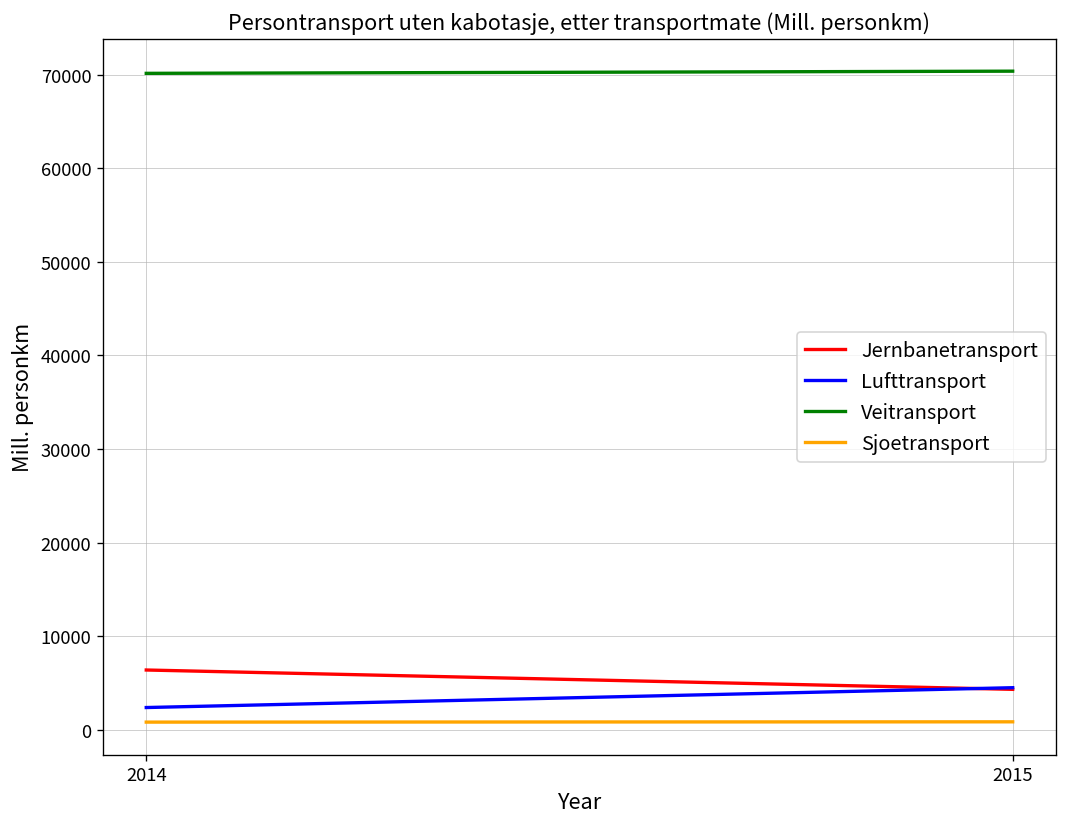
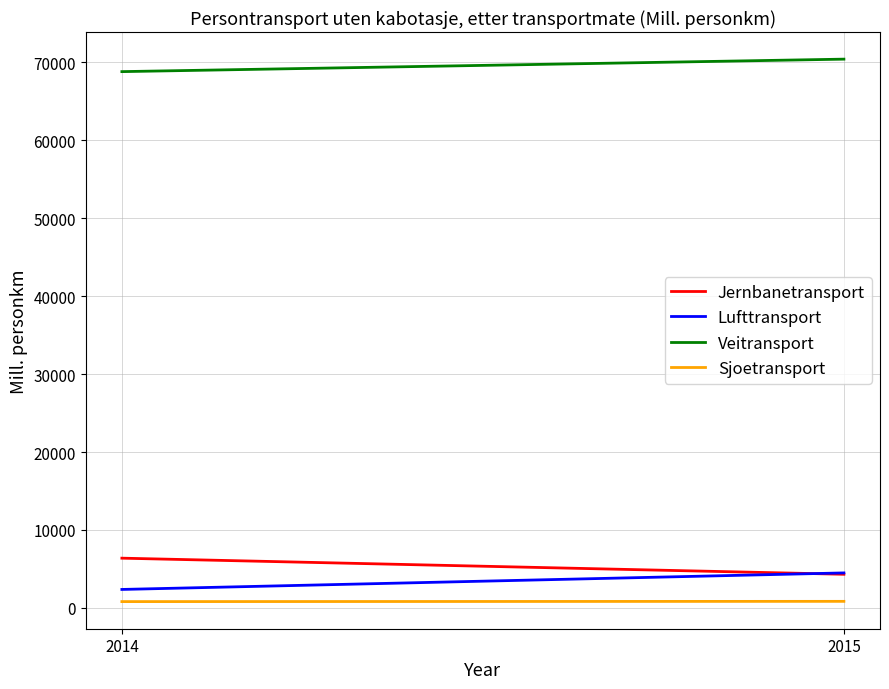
  {
    "Jernbanetransport": {
      "2014": 6000
    },
    "Lufttransport": {
      "2014": 2000
    },
    "Veitransport": {
-     "2014": 70000,
+     "2014": 69000,
      "2015": 70000
    },
    "Sjoetransport": {
      "2014": 1000,
      "2015": 1000
    }
  }
